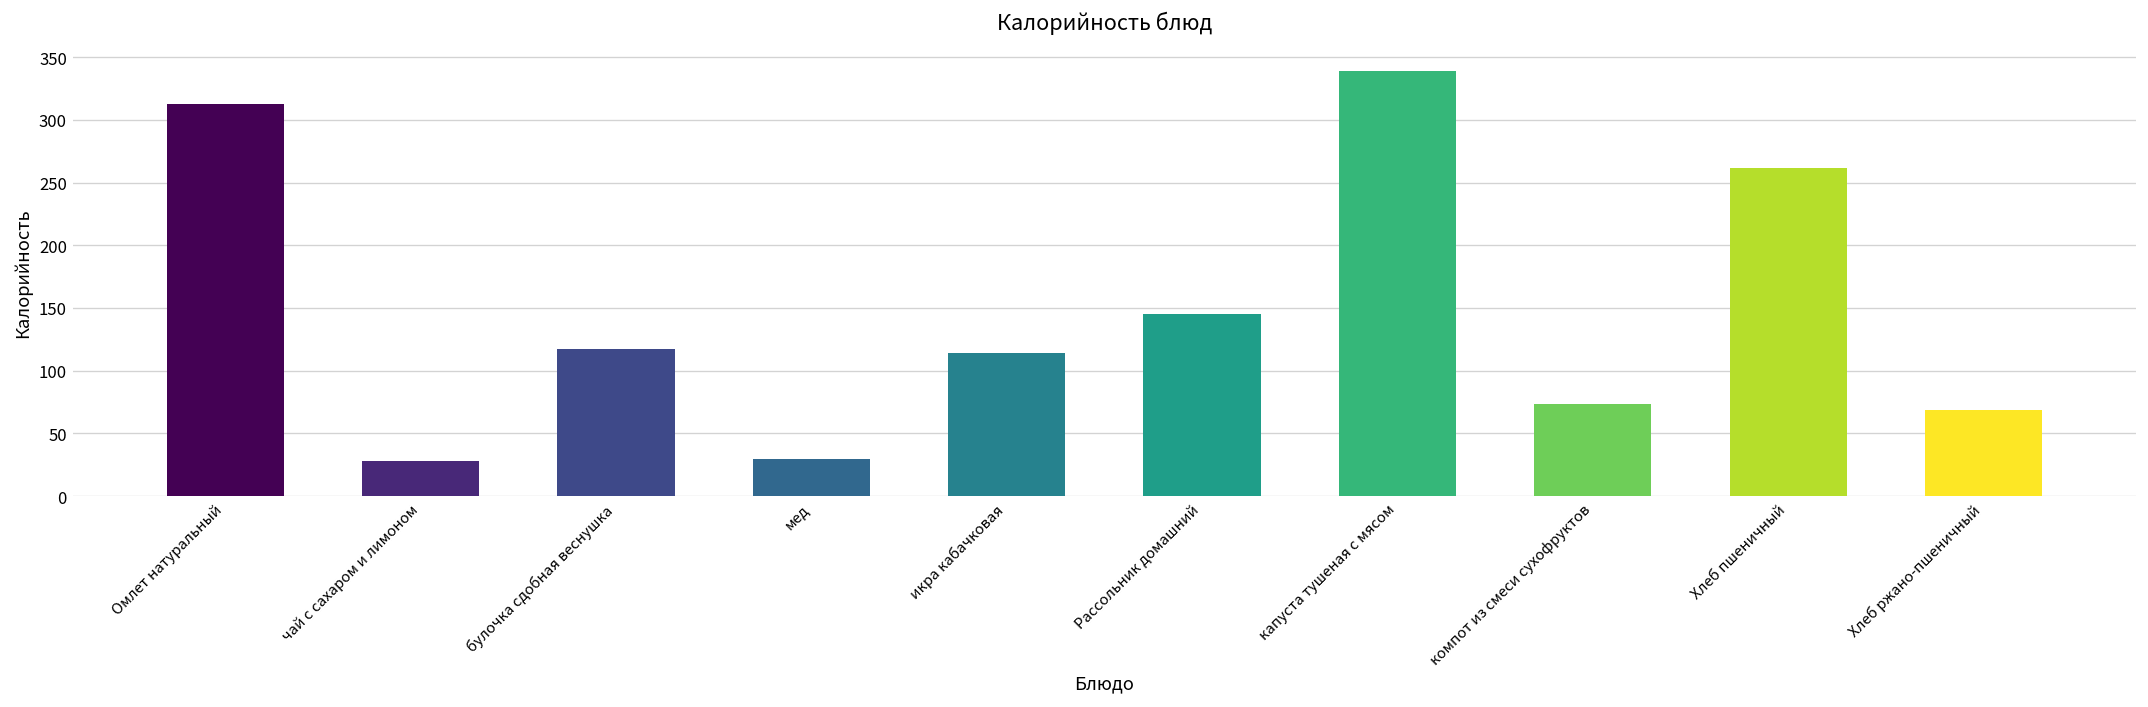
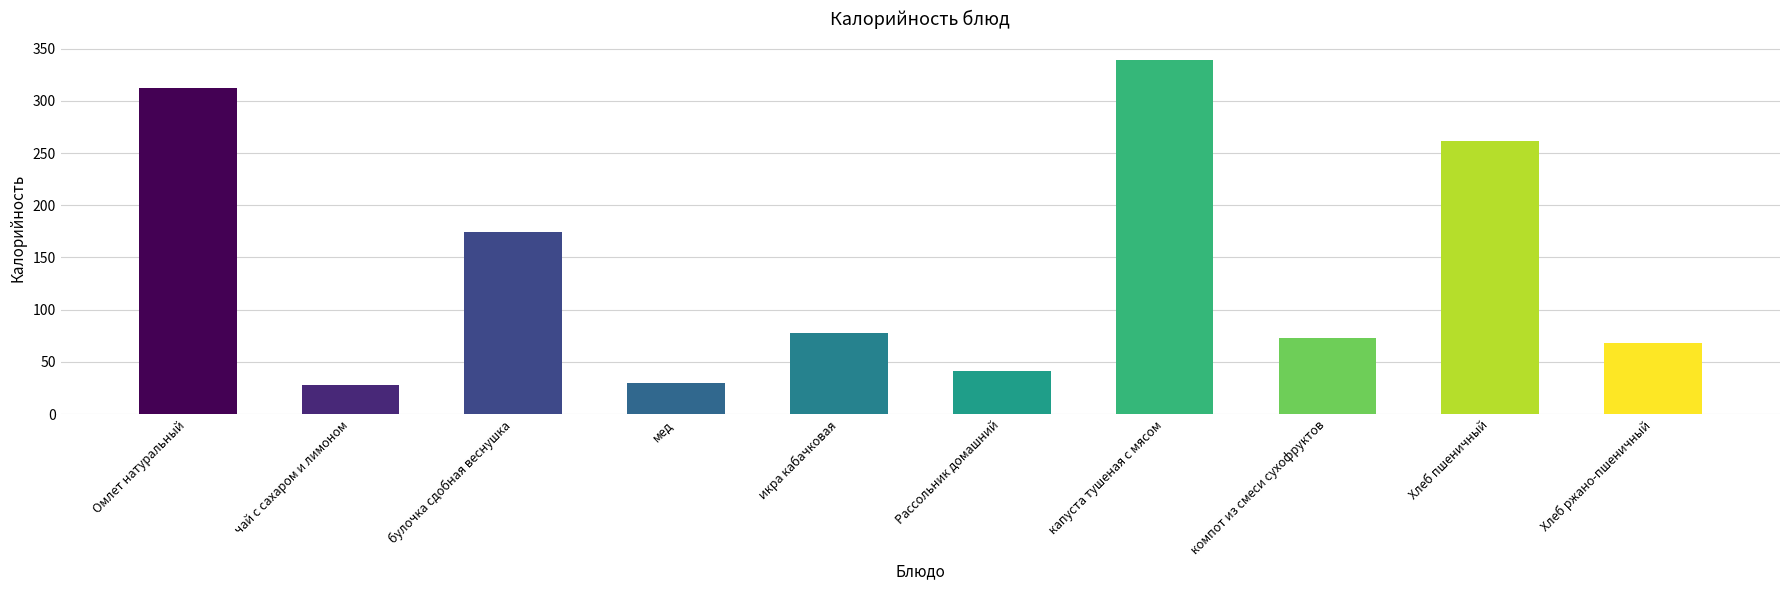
  {
    "Омлет натуральный": 312,
    "чай с сахаром и лимоном": 28,
-   "булочка сдобная веснушка": 117,
+   "булочка сдобная веснушка": 174,
    "мед": 30,
-   "икра кабачковая": 114,
-   "Рассольник домашний": 145,
+   "икра кабачковая": 78,
+   "Рассольник домашний": 42,
    "капуста тушеная с мясом": 339,
    "компот из смеси сухофруктов": 73,
    "Хлеб пшеничный": 262,
    "Хлеб ржано-пшеничный": 68
  }
